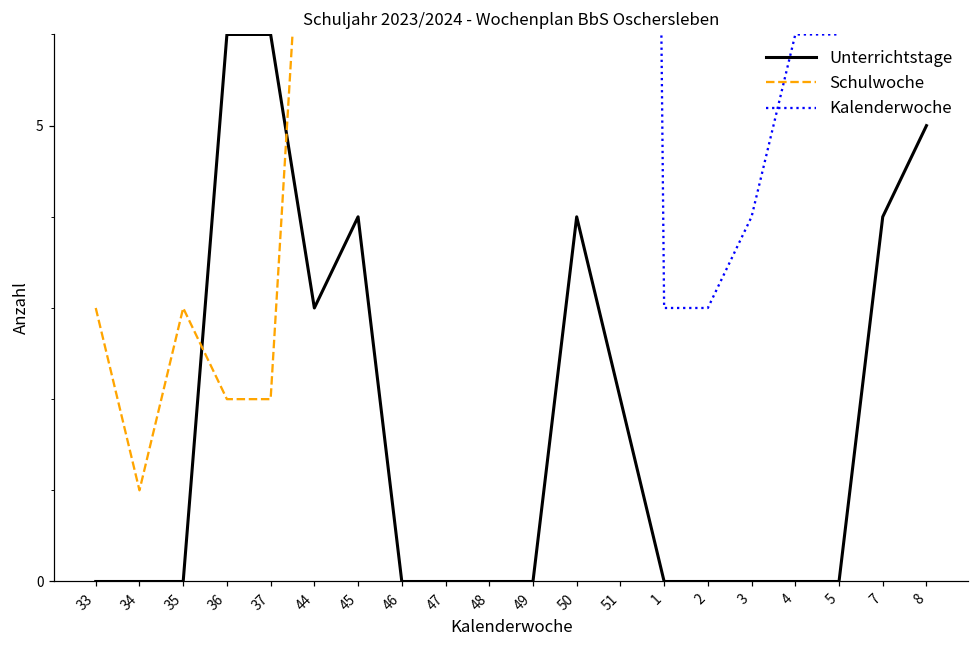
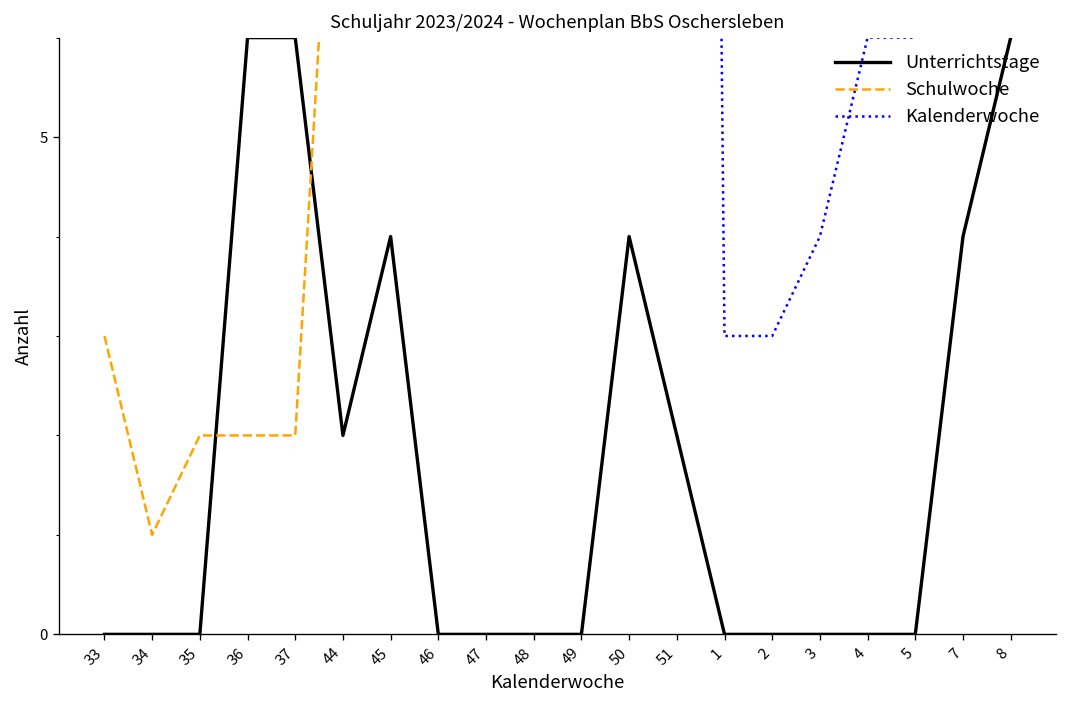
  {
    "Unterrichtstage": {
      "33": 0,
      "34": 0,
      "35": 0,
      "36": 6,
      "37": 6,
-     "44": 3,
+     "44": 2,
      "45": 4,
      "46": 0,
      "47": 0,
      "48": 0,
      "49": 0,
      "50": 4,
      "51": 2,
      "1": 0,
      "2": 0,
      "3": 0,
      "4": 0,
      "5": 0,
      "7": 4,
-     "8": 5
+     "8": 6
    },
    "Schulwoche": {
      "33": 3,
      "34": 1,
-     "35": 3,
+     "35": 2,
      "36": 2,
      "37": 2
    },
    "Kalenderwoche": {
      "1": 3,
      "2": 3,
      "3": 4,
      "4": 6,
      "5": 6
    }
  }
